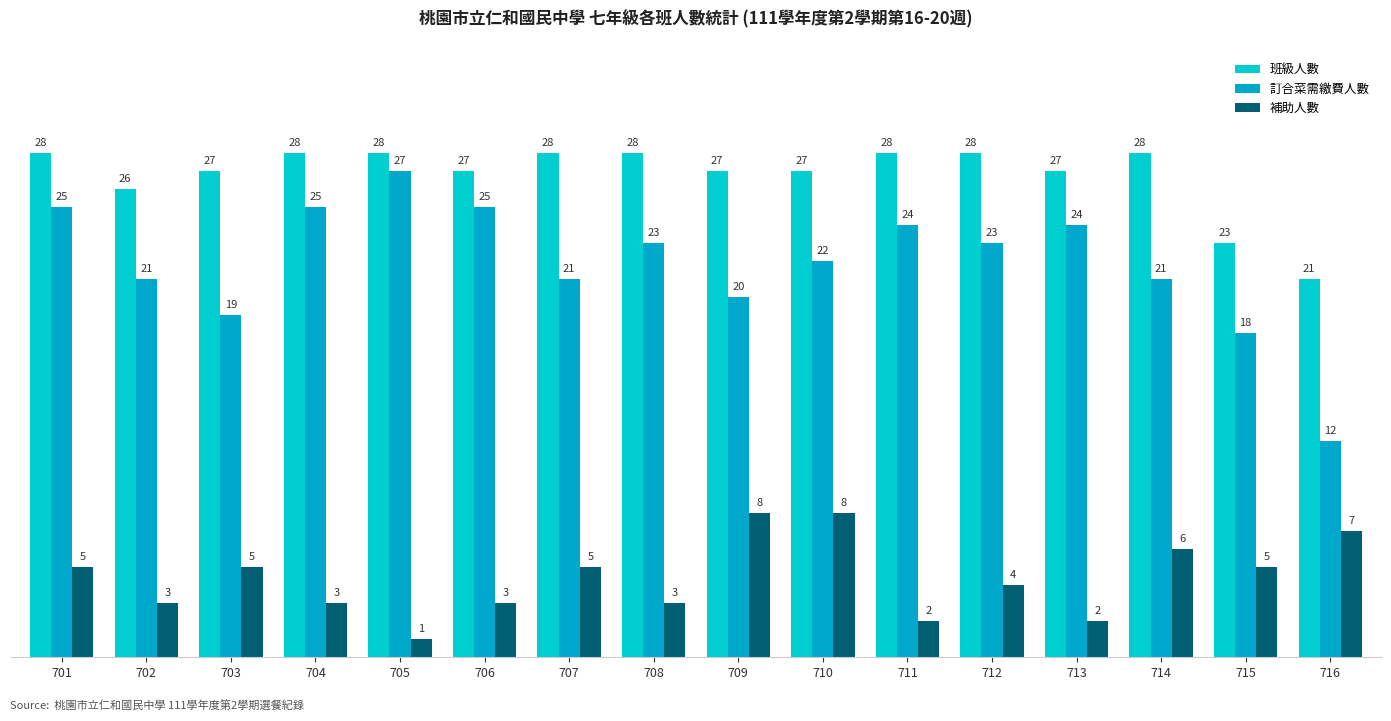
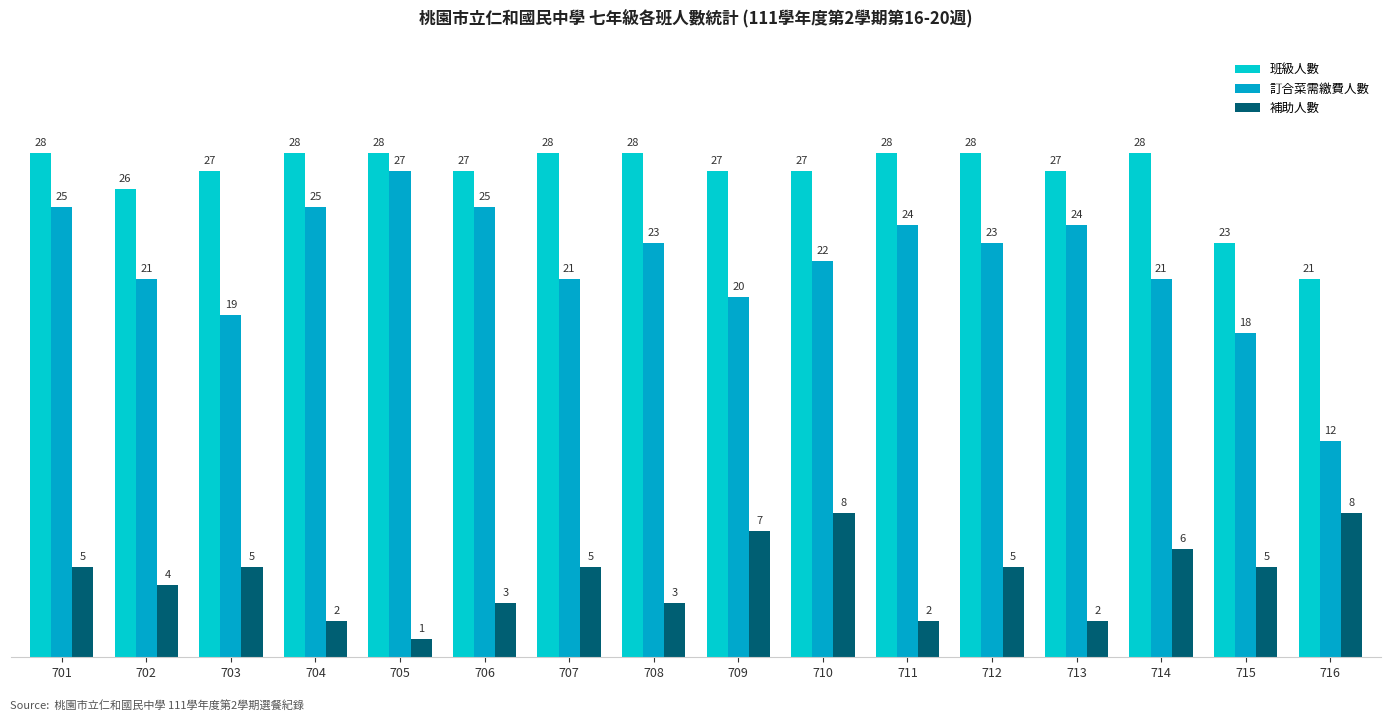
  {
    "補助人數": {
      "701": 5,
-     "702": 3,
+     "702": 4,
      "703": 5,
-     "704": 3,
+     "704": 2,
      "705": 1,
      "706": 3,
      "707": 5,
      "708": 3,
-     "709": 8,
+     "709": 7,
      "710": 8,
      "711": 2,
-     "712": 4,
+     "712": 5,
      "713": 2,
      "714": 6,
      "715": 5,
-     "716": 7
+     "716": 8
    }
  }
